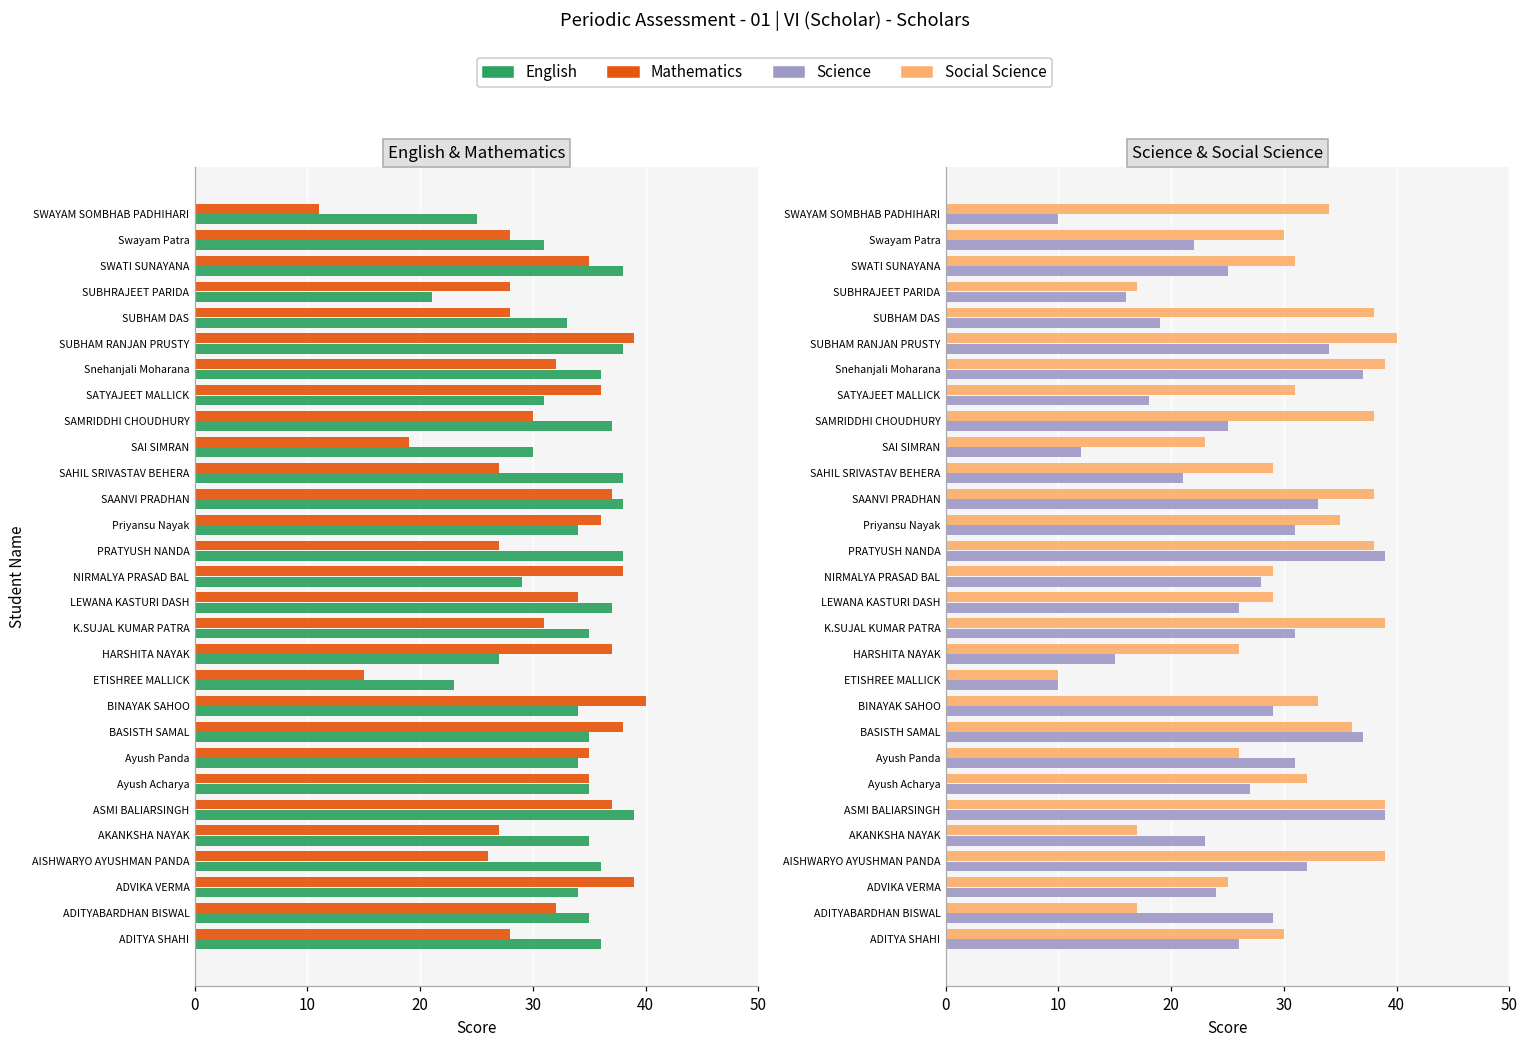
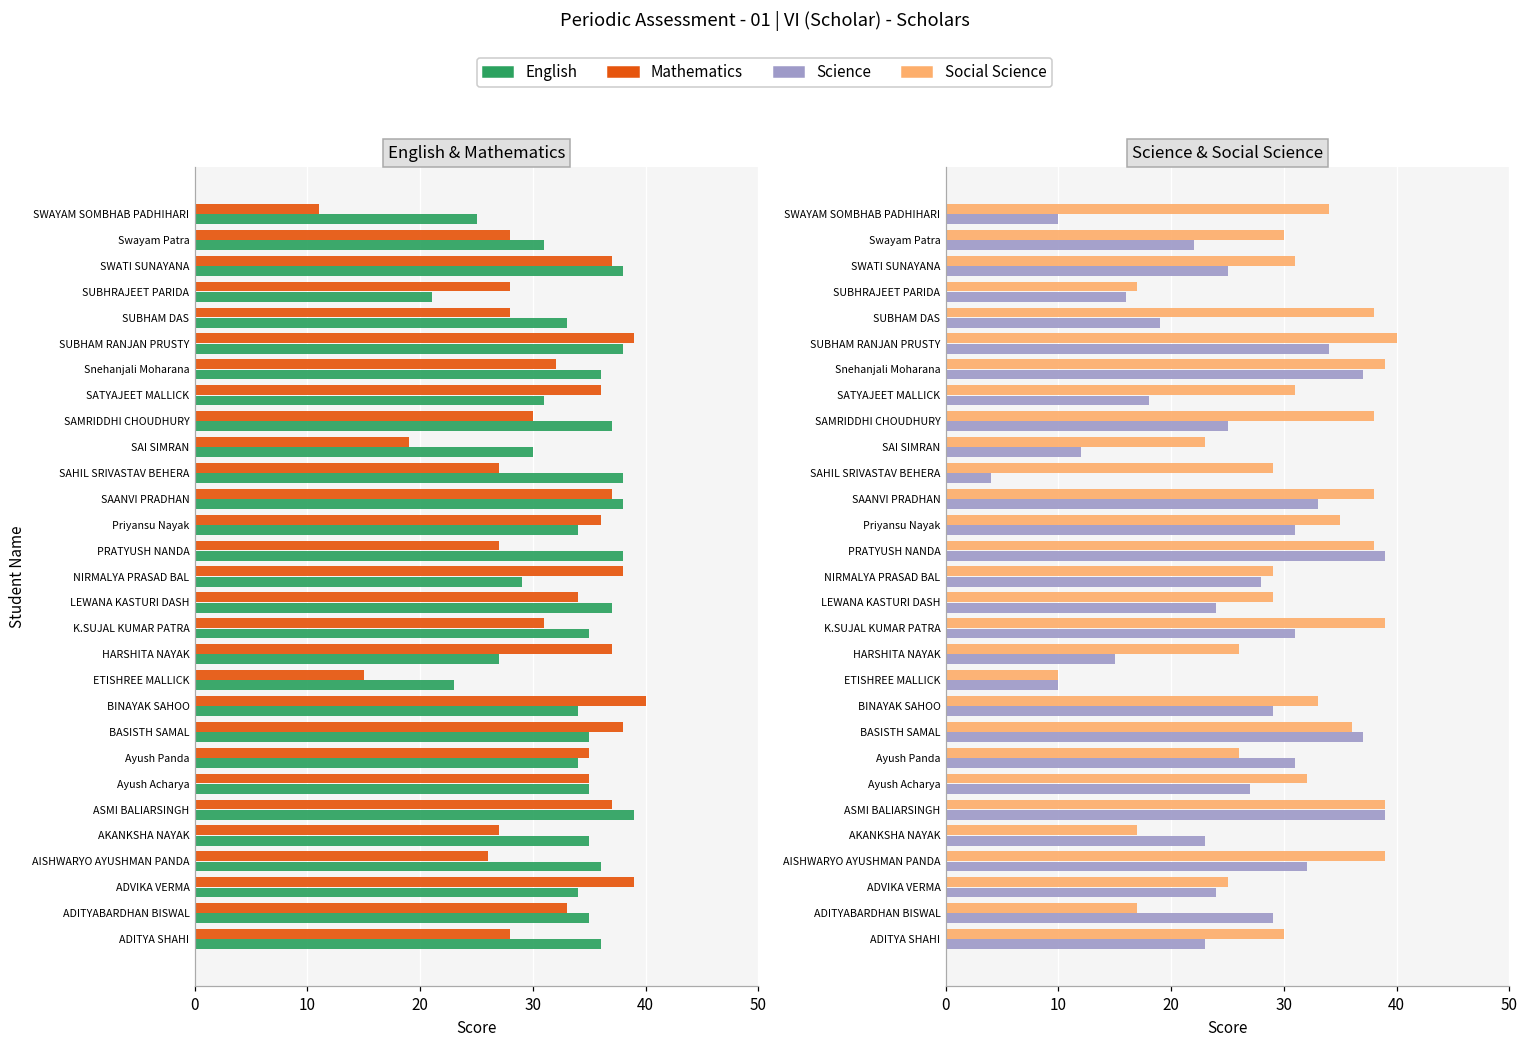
  {
    "English & Mathematics": {
      "English": {
        "SWAYAM SOMBHAB PADHIHARI": 25,
        "Swayam Patra": 31,
        "SWATI SUNAYANA": 38,
        "SUBHRAJEET PARIDA": 21,
        "SUBHAM DAS": 33,
        "SUBHAM RANJAN PRUSTY": 38,
        "Snehanjali Moharana": 36,
        "SATYAJEET MALLICK": 31,
        "SAMRIDDHI CHOUDHURY": 37,
        "SAI SIMRAN": 30,
        "SAHIL SRIVASTAV BEHERA": 38,
        "SAANVI PRADHAN": 38,
        "Priyansu Nayak": 34,
        "PRATYUSH NANDA": 38,
        "NIRMALYA PRASAD BAL": 29,
        "LEWANA KASTURI DASH": 37,
        "K.SUJAL KUMAR PATRA": 35,
        "HARSHITA NAYAK": 27,
        "ETISHREE MALLICK": 23,
        "BINAYAK SAHOO": 34,
        "BASISTH SAMAL": 35,
        "Ayush Panda": 34,
        "Ayush Acharya": 35,
        "ASMI BALIARSINGH": 39,
        "AKANKSHA NAYAK": 35,
        "AISHWARYO AYUSHMAN PANDA": 36,
        "ADVIKA VERMA": 34,
        "ADITYABARDHAN BISWAL": 35,
        "ADITYA SHAHI": 36
      },
      "Mathematics": {
        "SWAYAM SOMBHAB PADHIHARI": 11,
        "Swayam Patra": 28,
-       "SWATI SUNAYANA": 35,
+       "SWATI SUNAYANA": 37,
        "SUBHRAJEET PARIDA": 28,
        "SUBHAM DAS": 28,
        "SUBHAM RANJAN PRUSTY": 39,
        "Snehanjali Moharana": 32,
        "SATYAJEET MALLICK": 36,
        "SAMRIDDHI CHOUDHURY": 30,
        "SAI SIMRAN": 19,
        "SAHIL SRIVASTAV BEHERA": 27,
        "SAANVI PRADHAN": 37,
        "Priyansu Nayak": 36,
        "PRATYUSH NANDA": 27,
        "NIRMALYA PRASAD BAL": 38,
        "LEWANA KASTURI DASH": 34,
        "K.SUJAL KUMAR PATRA": 31,
        "HARSHITA NAYAK": 37,
        "ETISHREE MALLICK": 15,
        "BINAYAK SAHOO": 40,
        "BASISTH SAMAL": 38,
        "Ayush Panda": 35,
        "Ayush Acharya": 35,
        "ASMI BALIARSINGH": 37,
        "AKANKSHA NAYAK": 27,
        "AISHWARYO AYUSHMAN PANDA": 26,
        "ADVIKA VERMA": 39,
-       "ADITYABARDHAN BISWAL": 32,
+       "ADITYABARDHAN BISWAL": 33,
        "ADITYA SHAHI": 28
      }
    },
    "Science & Social Science": {
      "Science": {
        "SWAYAM SOMBHAB PADHIHARI": 10,
        "Swayam Patra": 22,
        "SWATI SUNAYANA": 25,
        "SUBHRAJEET PARIDA": 16,
        "SUBHAM DAS": 19,
        "SUBHAM RANJAN PRUSTY": 34,
        "Snehanjali Moharana": 37,
        "SATYAJEET MALLICK": 18,
        "SAMRIDDHI CHOUDHURY": 25,
        "SAI SIMRAN": 12,
-       "SAHIL SRIVASTAV BEHERA": 21,
+       "SAHIL SRIVASTAV BEHERA": 4,
        "SAANVI PRADHAN": 33,
        "Priyansu Nayak": 31,
        "PRATYUSH NANDA": 39,
        "NIRMALYA PRASAD BAL": 28,
-       "LEWANA KASTURI DASH": 26,
+       "LEWANA KASTURI DASH": 24,
        "K.SUJAL KUMAR PATRA": 31,
        "HARSHITA NAYAK": 15,
        "ETISHREE MALLICK": 10,
        "BINAYAK SAHOO": 29,
        "BASISTH SAMAL": 37,
        "Ayush Panda": 31,
        "Ayush Acharya": 27,
        "ASMI BALIARSINGH": 39,
        "AKANKSHA NAYAK": 23,
        "AISHWARYO AYUSHMAN PANDA": 32,
        "ADVIKA VERMA": 24,
        "ADITYABARDHAN BISWAL": 29,
-       "ADITYA SHAHI": 26
+       "ADITYA SHAHI": 23
      },
      "Social Science": {
        "SWAYAM SOMBHAB PADHIHARI": 34,
        "Swayam Patra": 30,
        "SWATI SUNAYANA": 31,
        "SUBHRAJEET PARIDA": 17,
        "SUBHAM DAS": 38,
        "SUBHAM RANJAN PRUSTY": 40,
        "Snehanjali Moharana": 39,
        "SATYAJEET MALLICK": 31,
        "SAMRIDDHI CHOUDHURY": 38,
        "SAI SIMRAN": 23,
        "SAHIL SRIVASTAV BEHERA": 29,
        "SAANVI PRADHAN": 38,
        "Priyansu Nayak": 35,
        "PRATYUSH NANDA": 38,
        "NIRMALYA PRASAD BAL": 29,
        "LEWANA KASTURI DASH": 29,
        "K.SUJAL KUMAR PATRA": 39,
        "HARSHITA NAYAK": 26,
        "ETISHREE MALLICK": 10,
        "BINAYAK SAHOO": 33,
        "BASISTH SAMAL": 36,
        "Ayush Panda": 26,
        "Ayush Acharya": 32,
        "ASMI BALIARSINGH": 39,
        "AKANKSHA NAYAK": 17,
        "AISHWARYO AYUSHMAN PANDA": 39,
        "ADVIKA VERMA": 25,
        "ADITYABARDHAN BISWAL": 17,
        "ADITYA SHAHI": 30
      }
    }
  }
